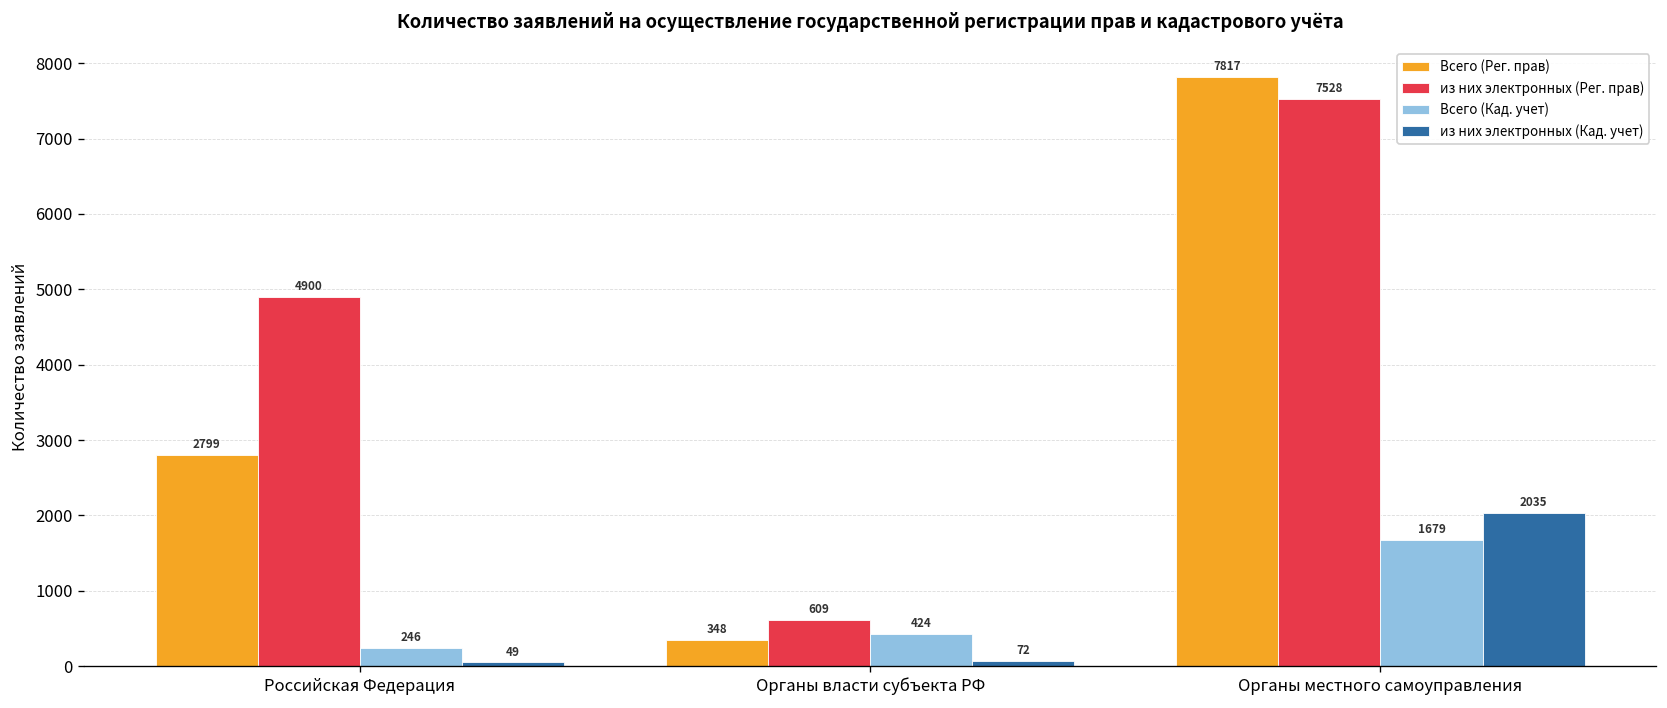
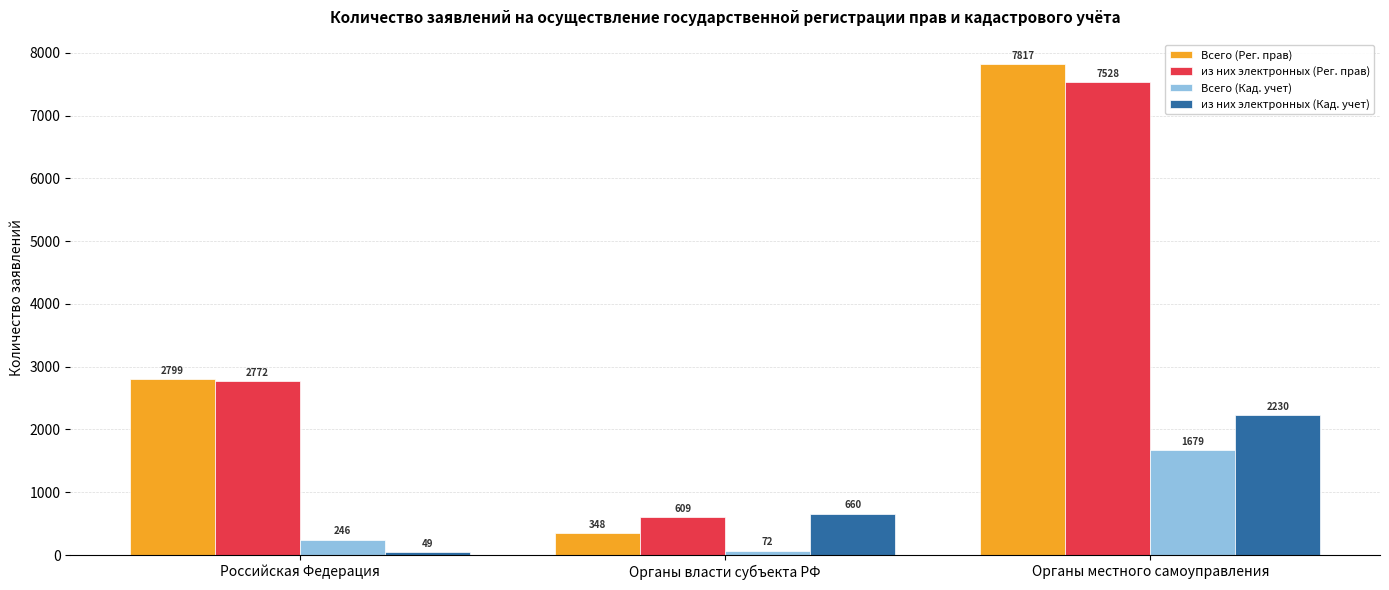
  {
    "Всего (Рег. прав)": {
      "Российская Федерация": 2799,
      "Органы власти субъекта РФ": 348,
      "Органы местного самоуправления": 7817
    },
    "из них электронных (Рег. прав)": {
-     "Российская Федерация": 4900,
+     "Российская Федерация": 2772,
      "Органы власти субъекта РФ": 609,
      "Органы местного самоуправления": 7528
    },
    "Всего (Кад. учет)": {
      "Российская Федерация": 246,
-     "Органы власти субъекта РФ": 424,
+     "Органы власти субъекта РФ": 72,
      "Органы местного самоуправления": 1679
    },
    "из них электронных (Кад. учет)": {
      "Российская Федерация": 49,
-     "Органы власти субъекта РФ": 72,
-     "Органы местного самоуправления": 2035
+     "Органы власти субъекта РФ": 660,
+     "Органы местного самоуправления": 2230
    }
  }
